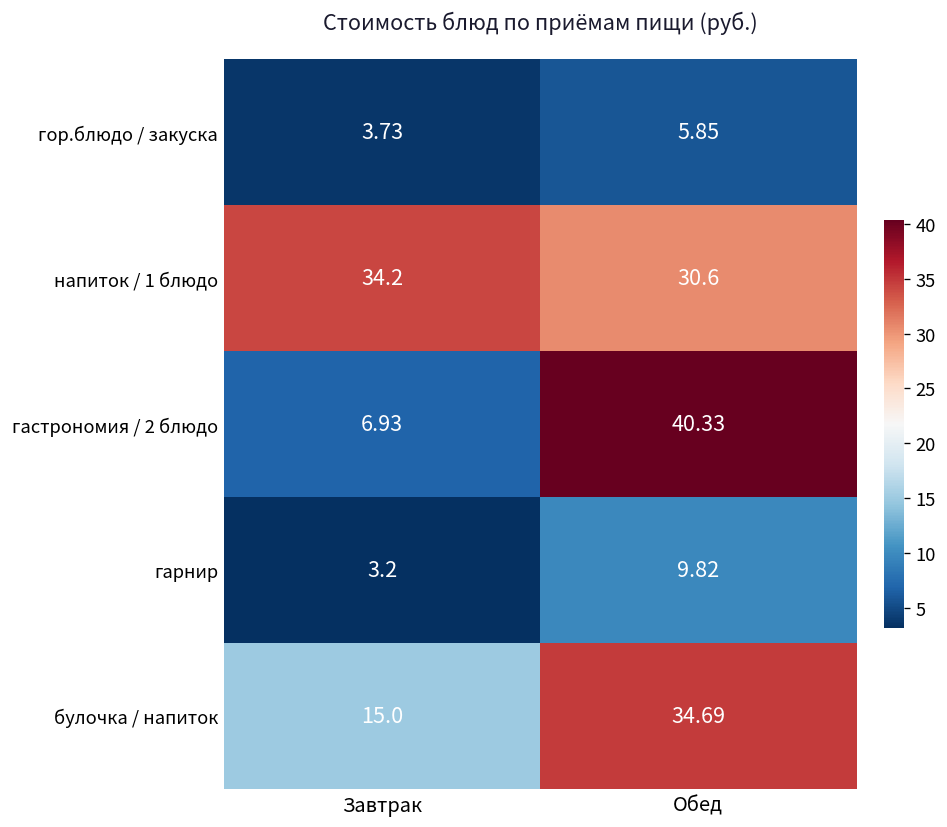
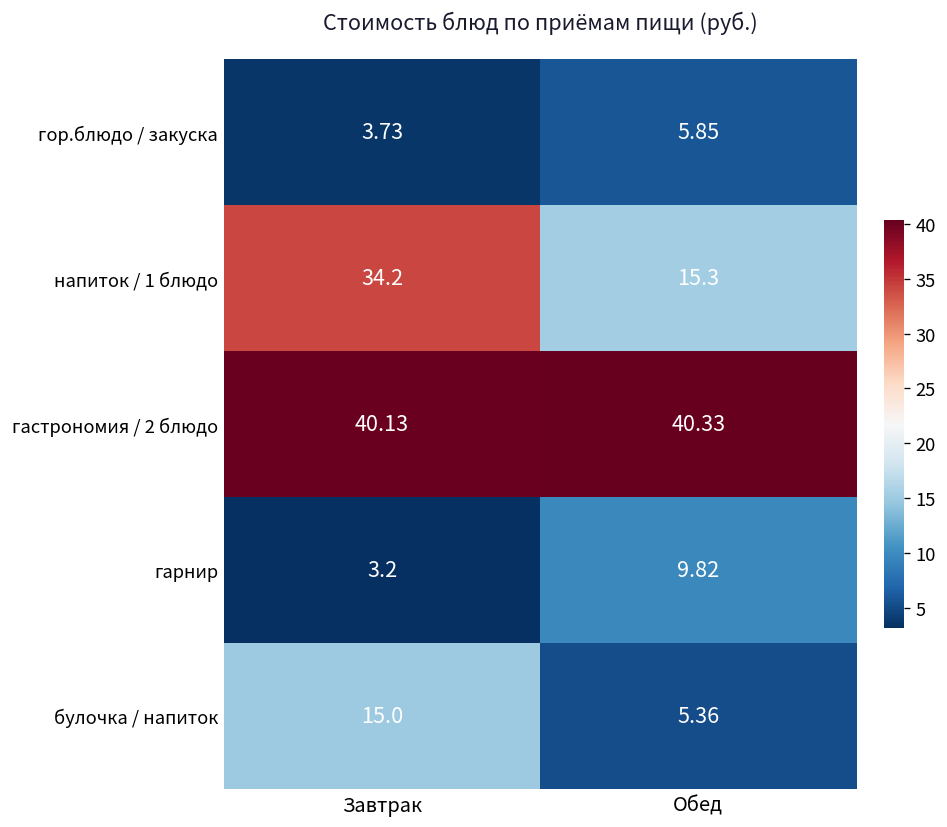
  {
    "гор.блюдо / закуска": {
      "Завтрак": 3.73,
      "Обед": 5.85
    },
    "напиток / 1 блюдо": {
      "Завтрак": 34.2,
-     "Обед": 30.6
+     "Обед": 15.3
    },
    "гастрономия / 2 блюдо": {
-     "Завтрак": 6.93,
+     "Завтрак": 40.13,
      "Обед": 40.33
    },
    "гарнир": {
      "Завтрак": 3.2,
      "Обед": 9.82
    },
    "булочка / напиток": {
      "Завтрак": 15.0,
-     "Обед": 34.69
+     "Обед": 5.36
    }
  }
